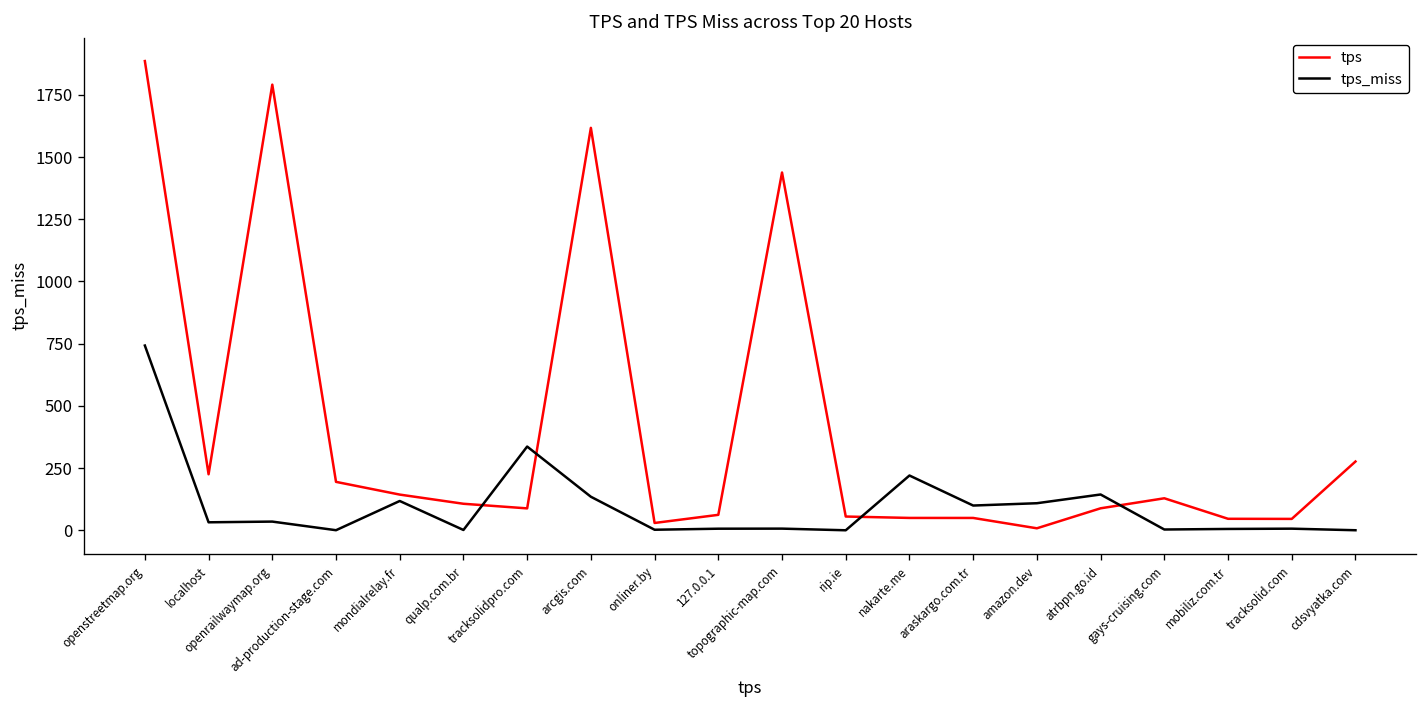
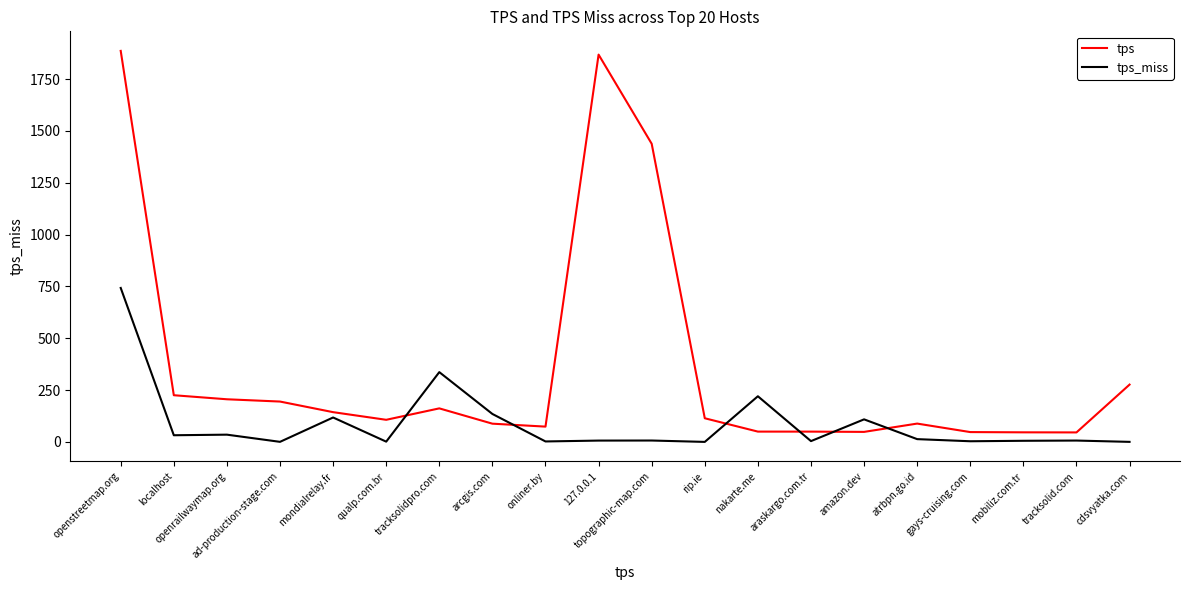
  {
    "tps": {
      "openstreetmap.org": 1890,
      "localhost": 230,
-     "openrailwaymap.org": 1790,
+     "openrailwaymap.org": 210,
      "ad-production-stage.com": 190,
      "mondialrelay.fr": 140,
      "qualp.com.br": 110,
-     "tracksolidpro.com": 90,
-     "arcgis.com": 1620,
-     "onliner.by": 30,
-     "127.0.0.1": 60,
+     "tracksolidpro.com": 160,
+     "arcgis.com": 90,
+     "onliner.by": 70,
+     "127.0.0.1": 1870,
      "topographic-map.com": 1440,
-     "rip.ie": 60,
+     "rip.ie": 110,
      "nakarte.me": 50,
      "araskargo.com.tr": 50,
-     "amazon.dev": 10,
+     "amazon.dev": 50,
      "atrbpn.go.id": 90,
-     "gays-cruising.com": 130,
+     "gays-cruising.com": 50,
      "mobiliz.com.tr": 50,
      "tracksolid.com": 50,
      "cdsvyatka.com": 280
    },
    "tps_miss": {
      "openstreetmap.org": 740,
      "localhost": 30,
      "openrailwaymap.org": 40,
      "ad-production-stage.com": 0,
      "mondialrelay.fr": 120,
      "qualp.com.br": 0,
      "tracksolidpro.com": 340,
      "arcgis.com": 130,
      "onliner.by": 0,
      "127.0.0.1": 10,
      "topographic-map.com": 10,
      "rip.ie": 0,
      "nakarte.me": 220,
-     "araskargo.com.tr": 100,
+     "araskargo.com.tr": 0,
      "amazon.dev": 110,
-     "atrbpn.go.id": 140,
+     "atrbpn.go.id": 10,
      "gays-cruising.com": 0,
      "mobiliz.com.tr": 10,
      "tracksolid.com": 10,
      "cdsvyatka.com": 0
    }
  }
